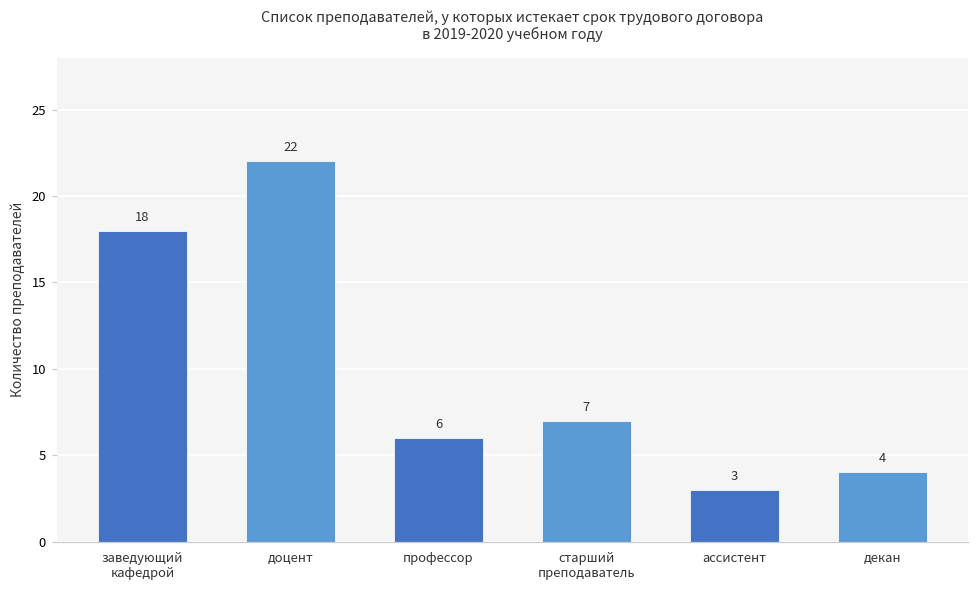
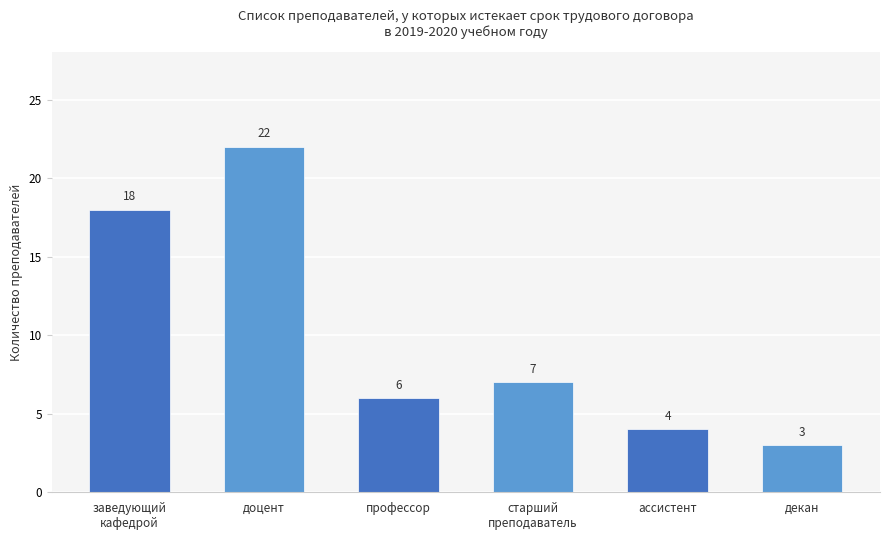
  {
    "заведующий кафедрой": 18,
    "доцент": 22,
    "профессор": 6,
    "старший преподаватель": 7,
-   "ассистент": 3,
-   "декан": 4
+   "ассистент": 4,
+   "декан": 3
  }
